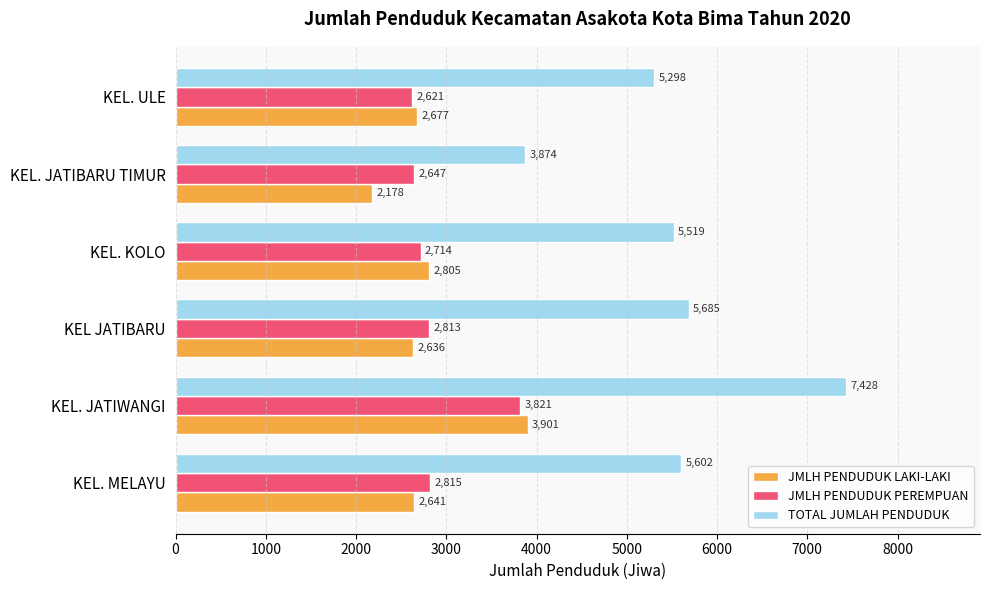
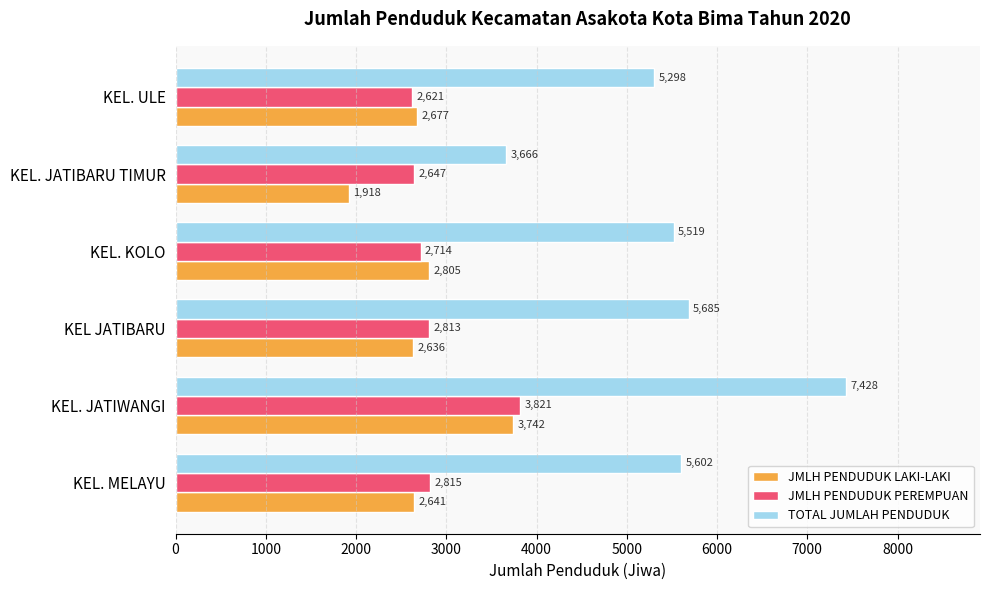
  {
    "JMLH PENDUDUK LAKI-LAKI": {
      "KEL. ULE": "2,677",
-     "KEL. JATIBARU TIMUR": "2,178",
+     "KEL. JATIBARU TIMUR": "1,918",
      "KEL. KOLO": "2,805",
      "KEL JATIBARU": "2,636",
-     "KEL. JATIWANGI": "3,901",
+     "KEL. JATIWANGI": "3,742",
      "KEL. MELAYU": "2,641"
    },
    "JMLH PENDUDUK PEREMPUAN": {
      "KEL. ULE": "2,621",
      "KEL. JATIBARU TIMUR": "2,647",
      "KEL. KOLO": "2,714",
      "KEL JATIBARU": "2,813",
      "KEL. JATIWANGI": "3,821",
      "KEL. MELAYU": "2,815"
    },
    "TOTAL JUMLAH PENDUDUK": {
      "KEL. ULE": "5,298",
-     "KEL. JATIBARU TIMUR": "3,874",
+     "KEL. JATIBARU TIMUR": "3,666",
      "KEL. KOLO": "5,519",
      "KEL JATIBARU": "5,685",
      "KEL. JATIWANGI": "7,428",
      "KEL. MELAYU": "5,602"
    }
  }
